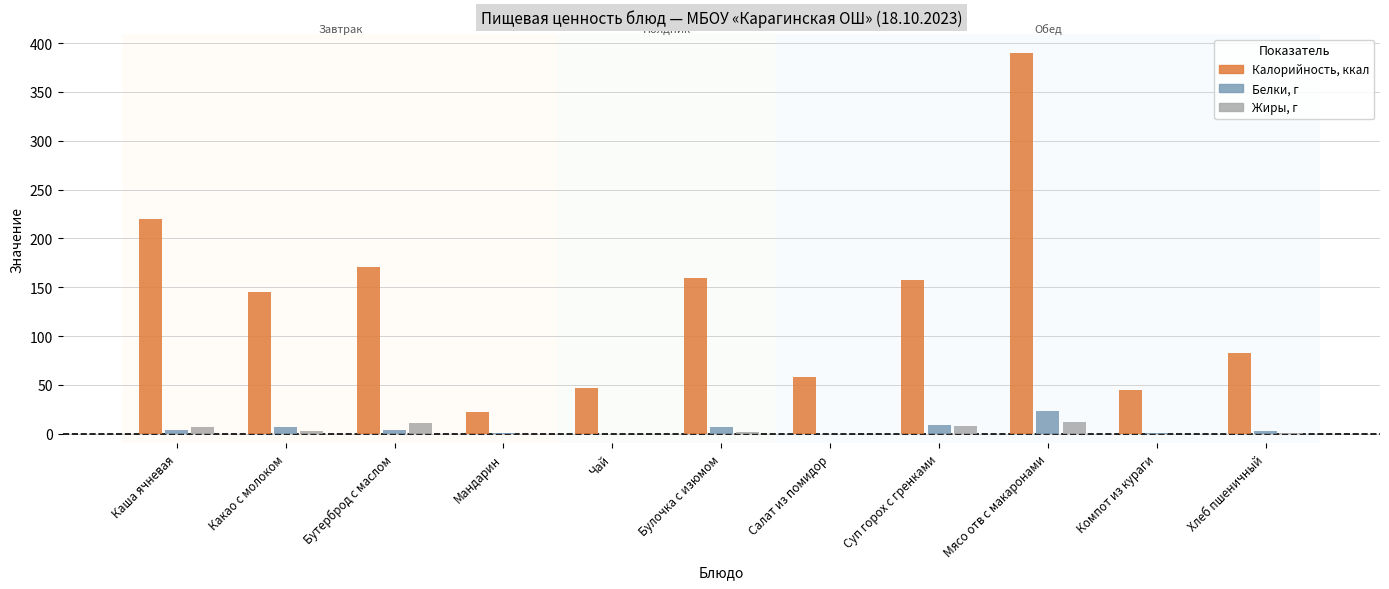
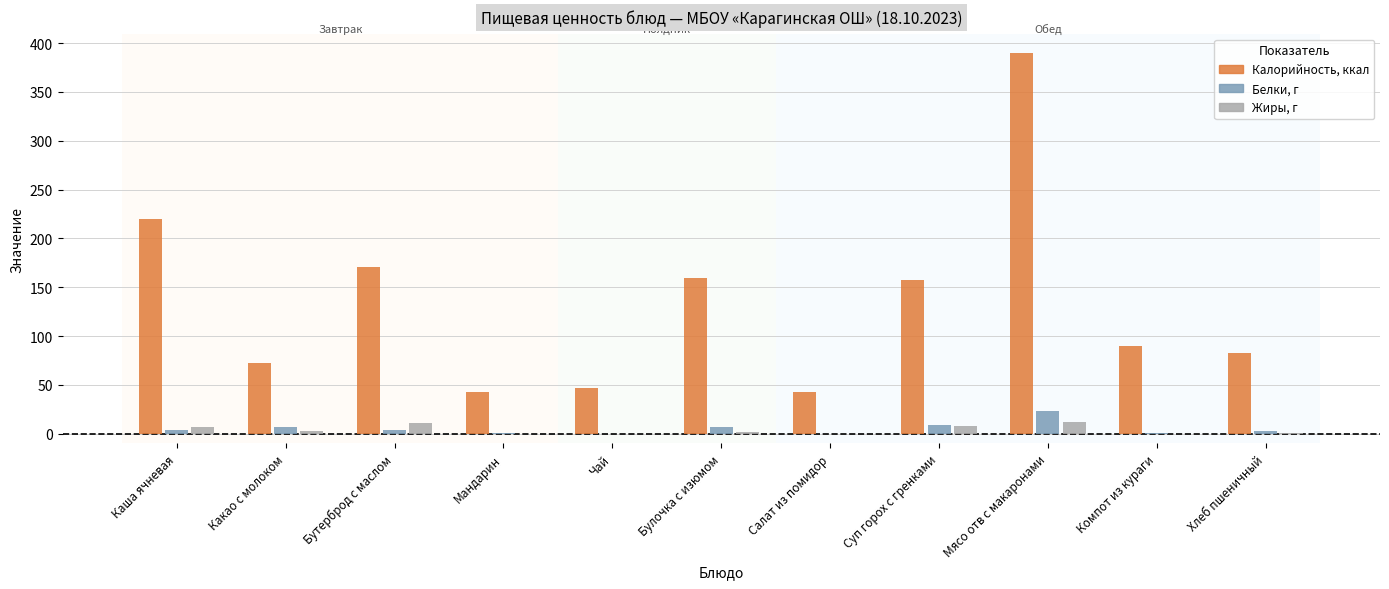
  {
    "Калорийность, ккал": {
      "Каша ячневая": 220,
-     "Какао с молоком": 150,
+     "Какао с молоком": 70,
      "Бутерброд с маслом": 170,
-     "Мандарин": 20,
+     "Мандарин": 40,
      "Чай": 50,
      "Булочка с изюмом": 160,
-     "Салат из помидор": 60,
+     "Салат из помидор": 40,
      "Суп горох с гренками": 160,
      "Мясо отв с макаронами": 390,
-     "Компот из кураги": 50,
+     "Компот из кураги": 90,
      "Хлеб пшеничный": 80
    }
  }
